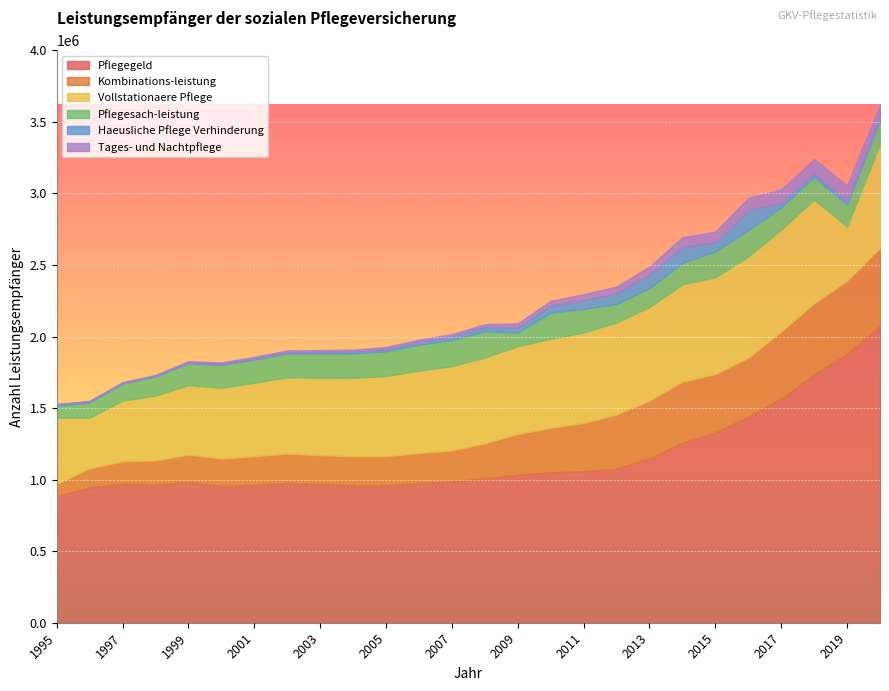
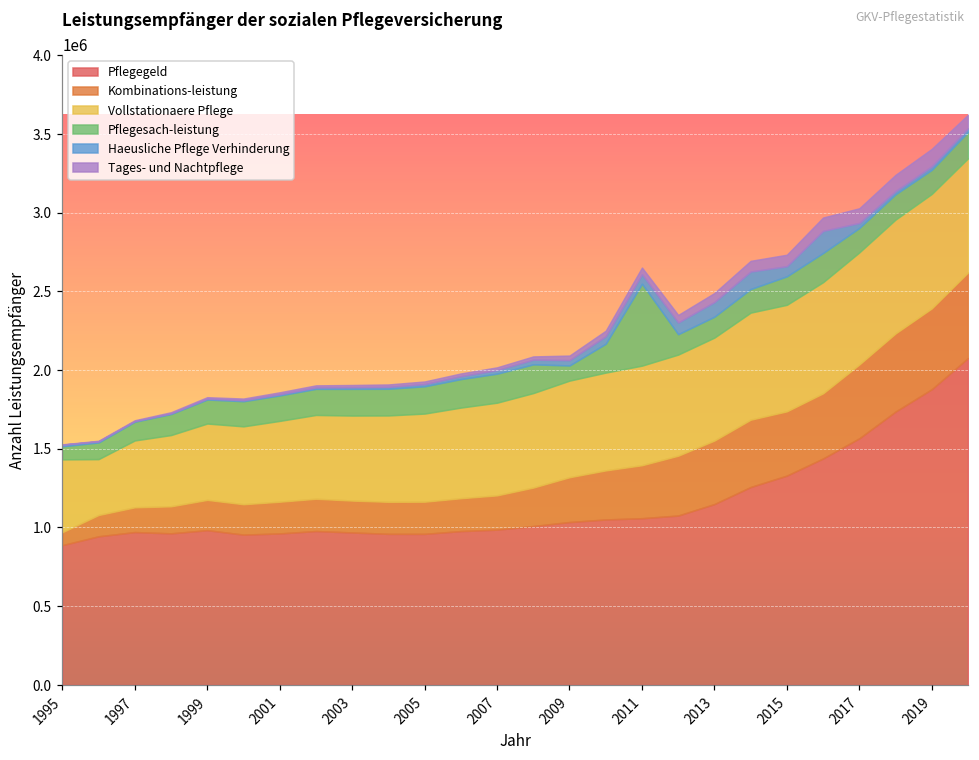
  {
    "Vollstationaere Pflege": {
      "1995": 460000,
      "1997": 420000,
      "1999": 490000,
      "2001": 510000,
      "2003": 540000,
      "2005": 560000,
      "2007": 590000,
      "2009": 610000,
      "2011": 630000,
      "2013": 650000,
      "2015": 680000,
      "2017": 710000,
-     "2019": 380000
+     "2019": 730000
    },
    "Pflegesach-leistung": {
      "2007": 180000,
      "2009": 100000,
-     "2011": 160000,
+     "2011": 520000,
      "2013": 130000,
      "2015": 180000,
      "2017": 160000,
      "2019": 150000
    },
    "Haeusliche Pflege Verhinderung": {
      "2009": 30000,
      "2011": 60000,
      "2013": 90000,
      "2015": 60000,
      "2017": 30000,
      "2019": 20000
    },
    "Tages- und Nachtpflege": {
      "2009": 30000,
      "2011": 40000,
      "2013": 60000,
      "2015": 70000,
      "2017": 90000,
      "2019": 110000
    }
  }
